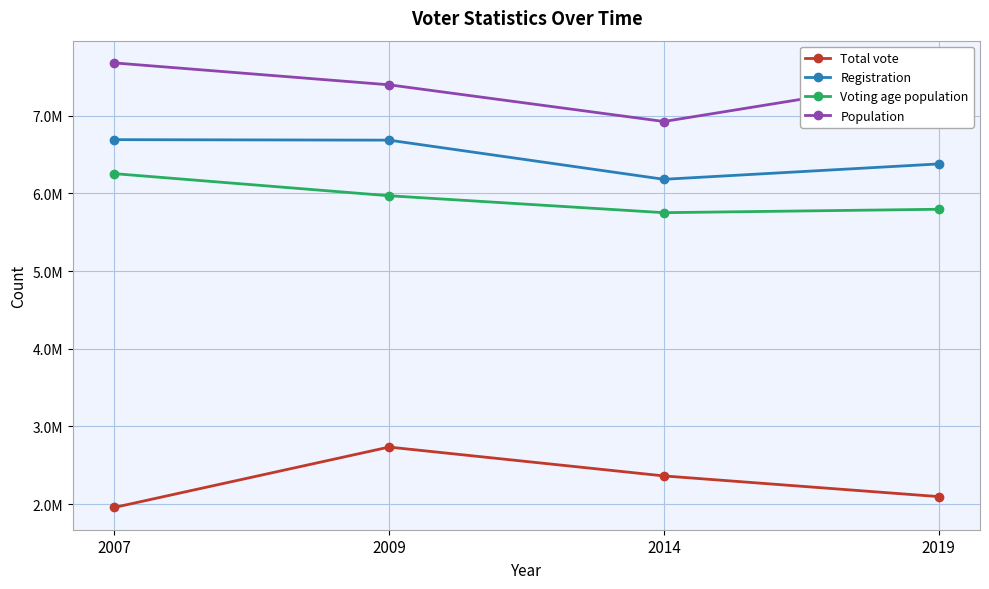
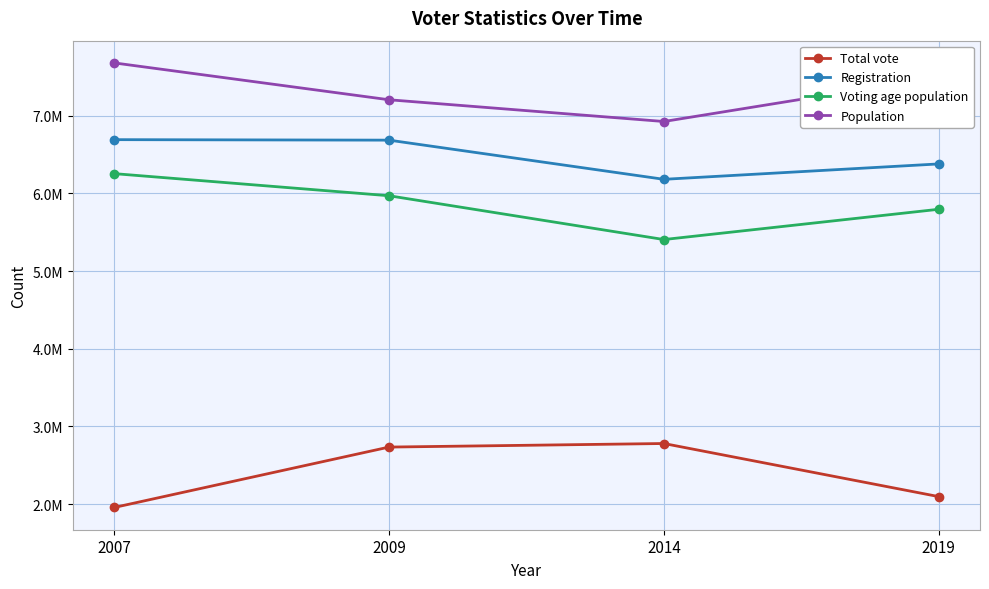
  {
    "Total vote": {
      "2007": 2000000,
      "2009": 2700000,
-     "2014": 2400000,
+     "2014": 2800000,
      "2019": 2100000
    },
    "Registration": {
      "2007": 6700000,
      "2009": 6700000,
      "2014": 6200000,
      "2019": 6400000
    },
    "Voting age population": {
      "2007": 6300000,
      "2009": 6000000,
-     "2014": 5800000,
+     "2014": 5400000,
      "2019": 5800000
    },
    "Population": {
      "2007": 7700000,
-     "2009": 7400000,
+     "2009": 7200000,
      "2014": 6900000
    }
  }
